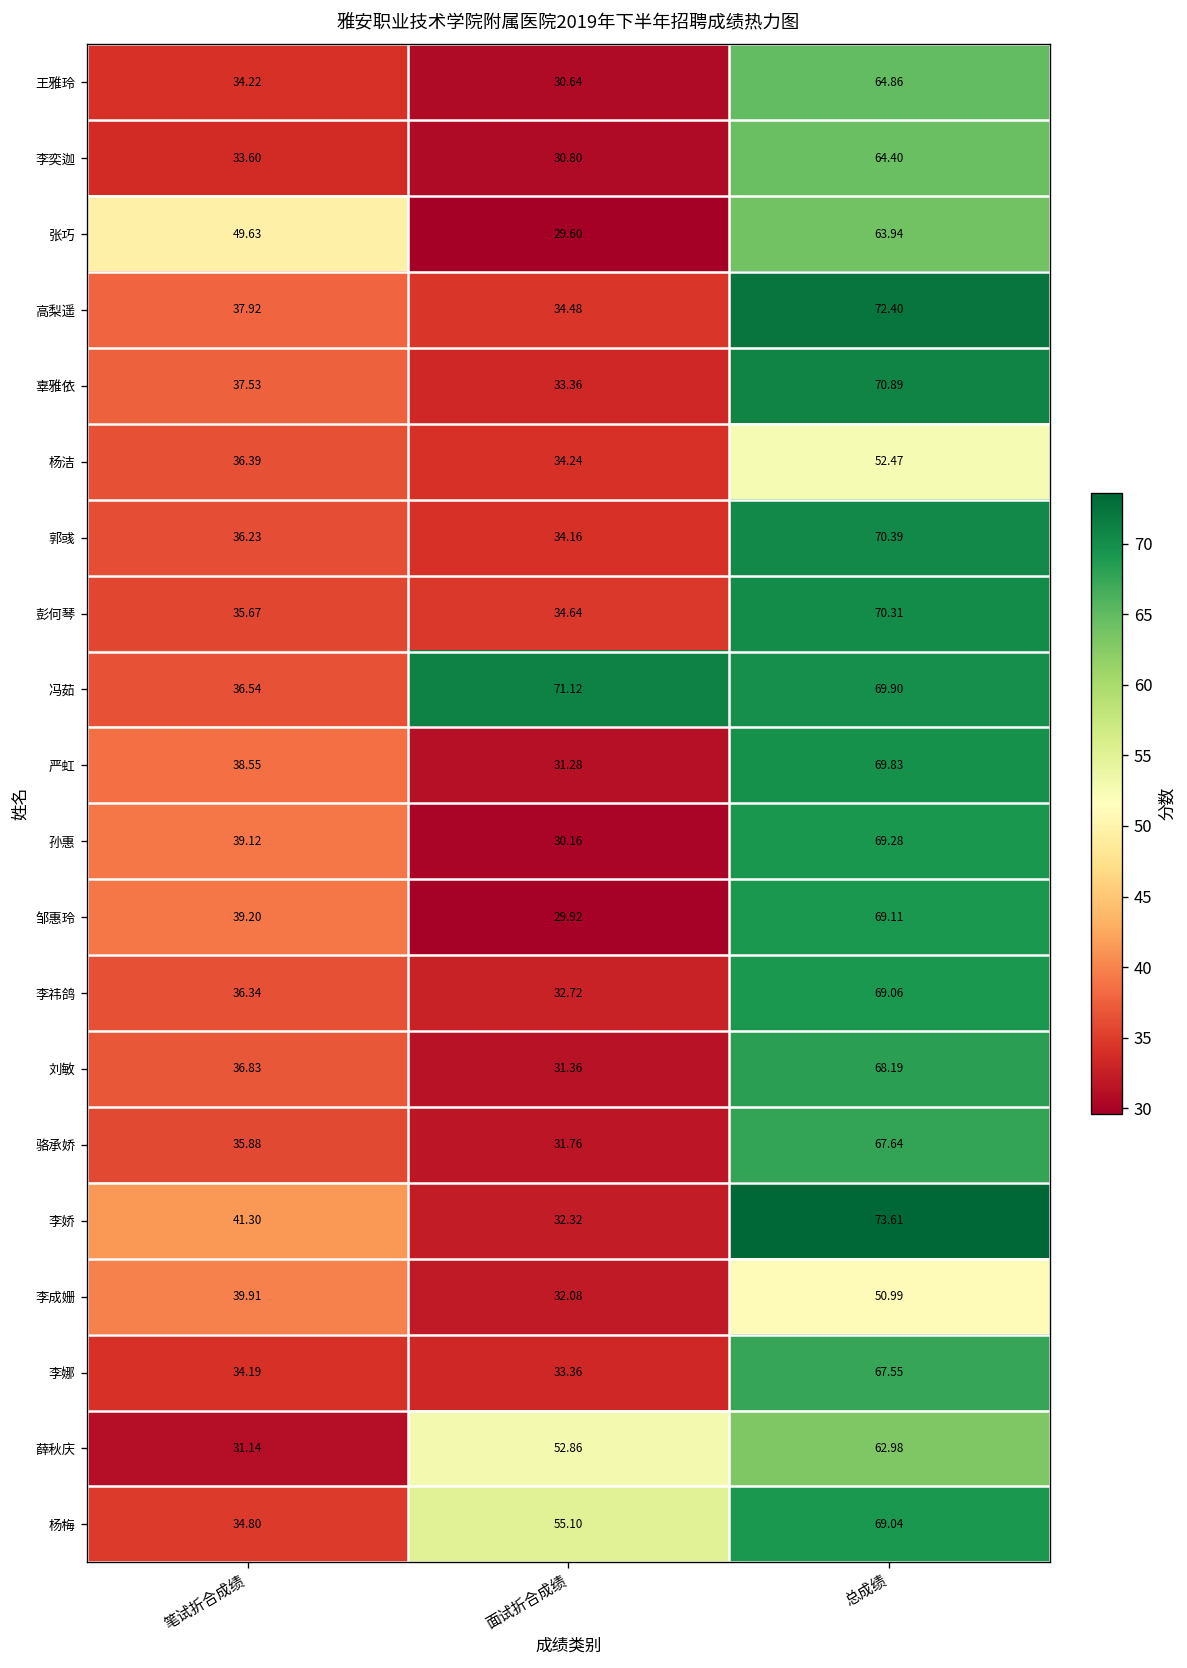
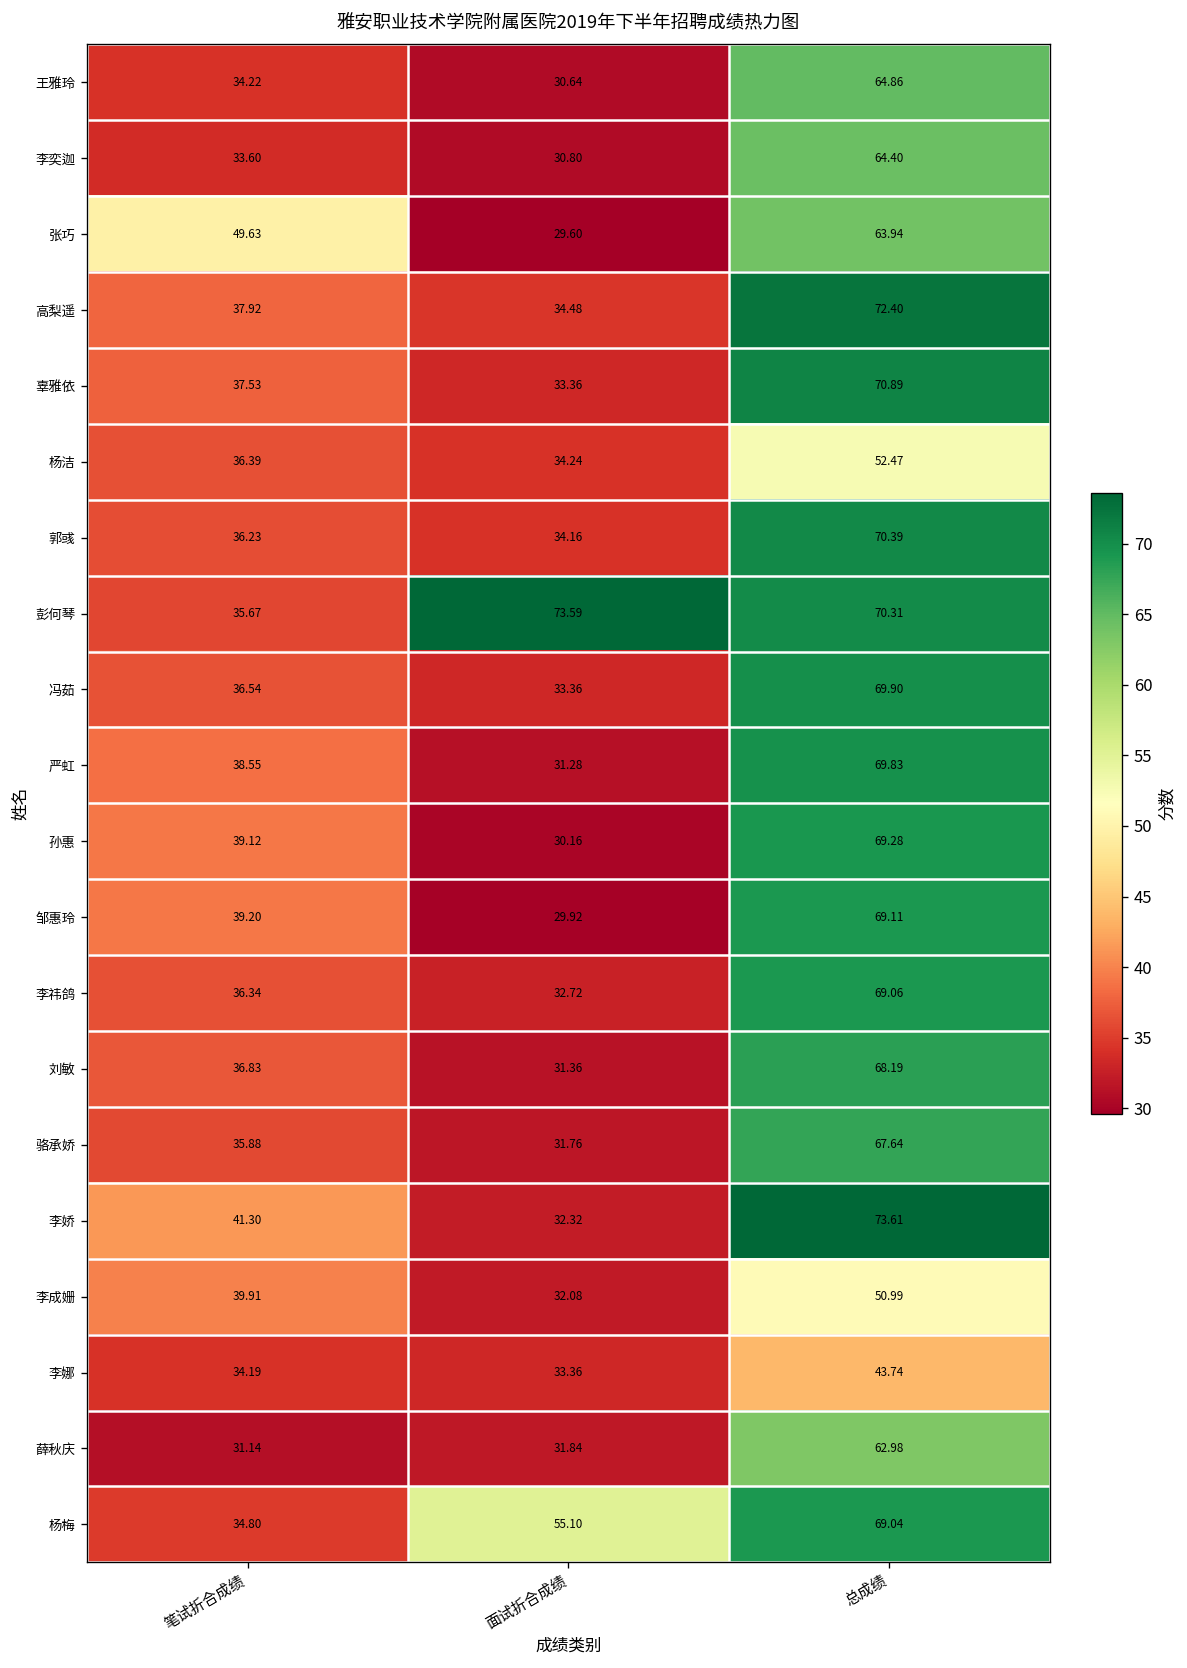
  {
    "王雅玲": {
      "笔试折合成绩": 34.22,
      "面试折合成绩": 30.64,
      "总成绩": 64.86
    },
    "李奕迦": {
      "笔试折合成绩": 33.60,
      "面试折合成绩": 30.80,
      "总成绩": 64.40
    },
    "张巧": {
      "笔试折合成绩": 49.63,
      "面试折合成绩": 29.60,
      "总成绩": 63.94
    },
    "高梨遥": {
      "笔试折合成绩": 37.92,
      "面试折合成绩": 34.48,
      "总成绩": 72.40
    },
    "辜雅依": {
      "笔试折合成绩": 37.53,
      "面试折合成绩": 33.36,
      "总成绩": 70.89
    },
    "杨洁": {
      "笔试折合成绩": 36.39,
      "面试折合成绩": 34.24,
      "总成绩": 52.47
    },
    "郭彧": {
      "笔试折合成绩": 36.23,
      "面试折合成绩": 34.16,
      "总成绩": 70.39
    },
    "彭何琴": {
      "笔试折合成绩": 35.67,
-     "面试折合成绩": 34.64,
+     "面试折合成绩": 73.59,
      "总成绩": 70.31
    },
    "冯茹": {
      "笔试折合成绩": 36.54,
-     "面试折合成绩": 71.12,
+     "面试折合成绩": 33.36,
      "总成绩": 69.90
    },
    "严虹": {
      "笔试折合成绩": 38.55,
      "面试折合成绩": 31.28,
      "总成绩": 69.83
    },
    "孙惠": {
      "笔试折合成绩": 39.12,
      "面试折合成绩": 30.16,
      "总成绩": 69.28
    },
    "邹惠玲": {
      "笔试折合成绩": 39.20,
      "面试折合成绩": 29.92,
      "总成绩": 69.11
    },
    "李祎鸽": {
      "笔试折合成绩": 36.34,
      "面试折合成绩": 32.72,
      "总成绩": 69.06
    },
    "刘敏": {
      "笔试折合成绩": 36.83,
      "面试折合成绩": 31.36,
      "总成绩": 68.19
    },
    "骆承娇": {
      "笔试折合成绩": 35.88,
      "面试折合成绩": 31.76,
      "总成绩": 67.64
    },
    "李娇": {
      "笔试折合成绩": 41.30,
      "面试折合成绩": 32.32,
      "总成绩": 73.61
    },
    "李成姗": {
      "笔试折合成绩": 39.91,
      "面试折合成绩": 32.08,
      "总成绩": 50.99
    },
    "李娜": {
      "笔试折合成绩": 34.19,
      "面试折合成绩": 33.36,
-     "总成绩": 67.55
+     "总成绩": 43.74
    },
    "薛秋庆": {
      "笔试折合成绩": 31.14,
-     "面试折合成绩": 52.86,
+     "面试折合成绩": 31.84,
      "总成绩": 62.98
    },
    "杨梅": {
      "笔试折合成绩": 34.80,
      "面试折合成绩": 55.10,
      "总成绩": 69.04
    }
  }
